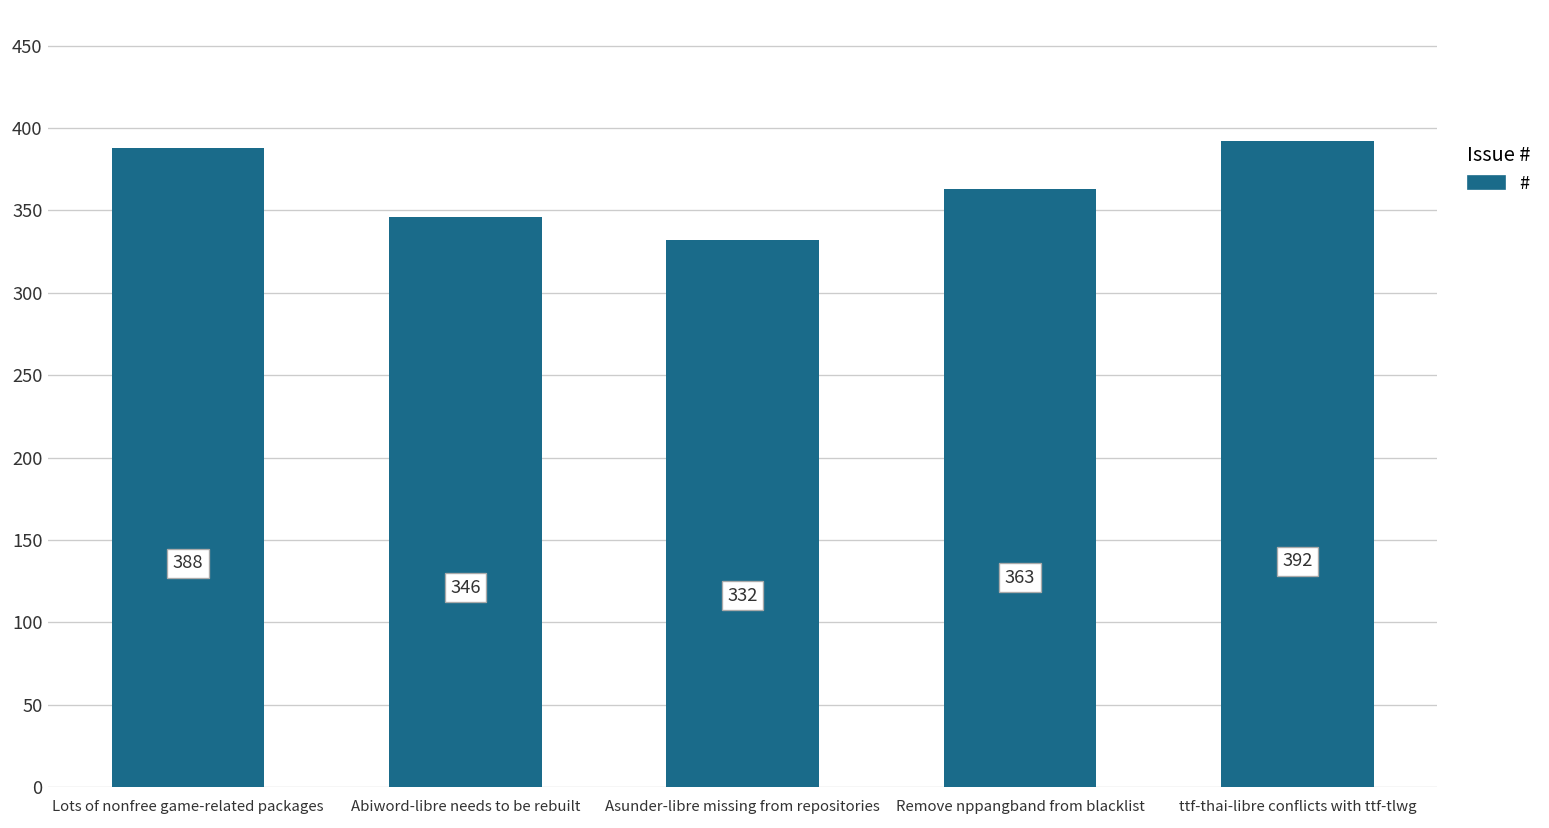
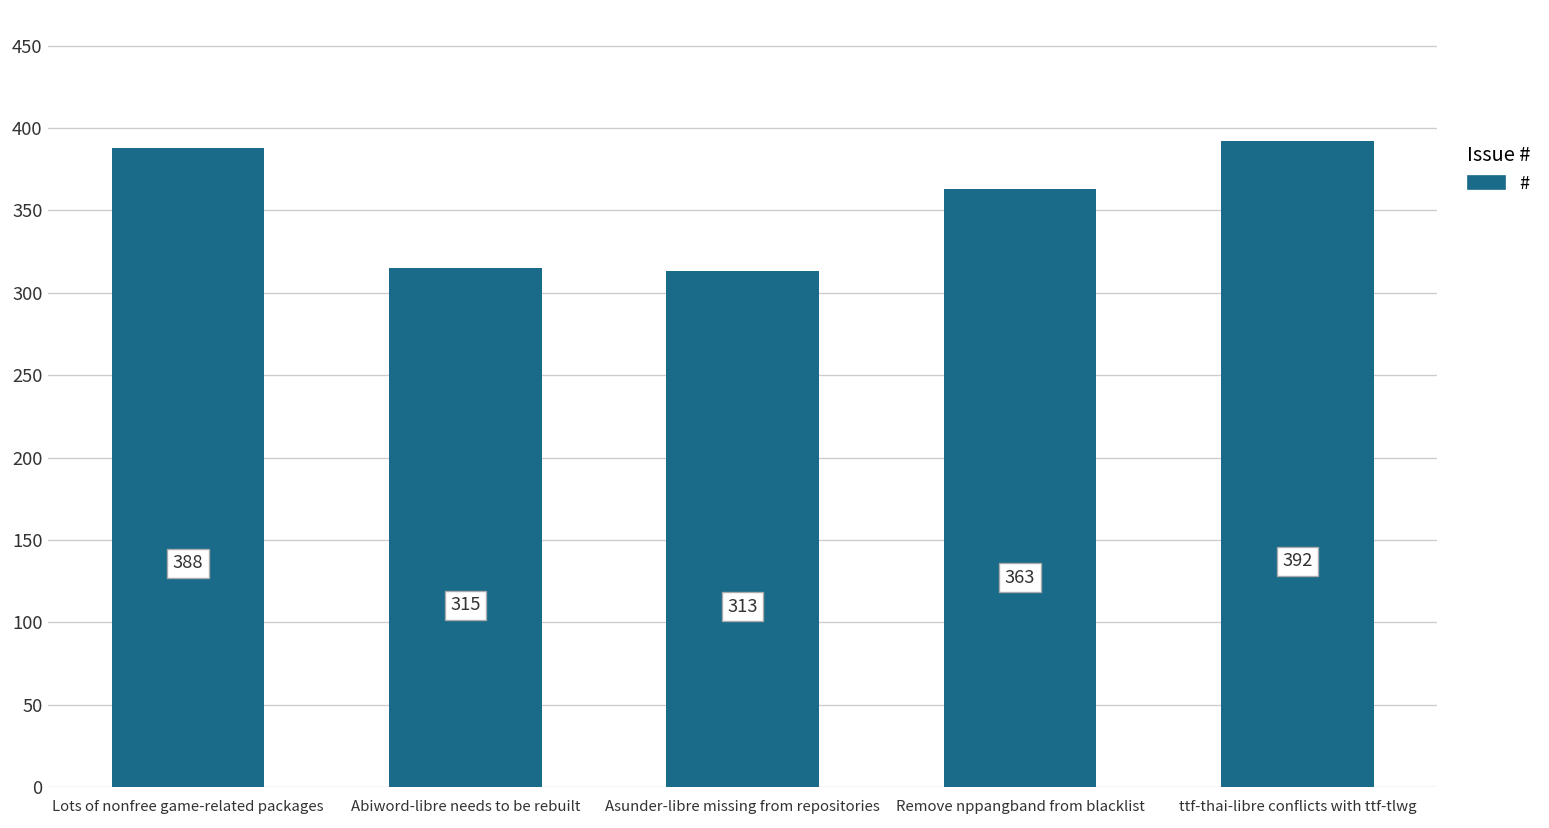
  {
-   "Abiword-libre needs to be rebuilt": 346,
-   "Asunder-libre missing from repositories": 332
+   "Abiword-libre needs to be rebuilt": 315,
+   "Asunder-libre missing from repositories": 313
  }
